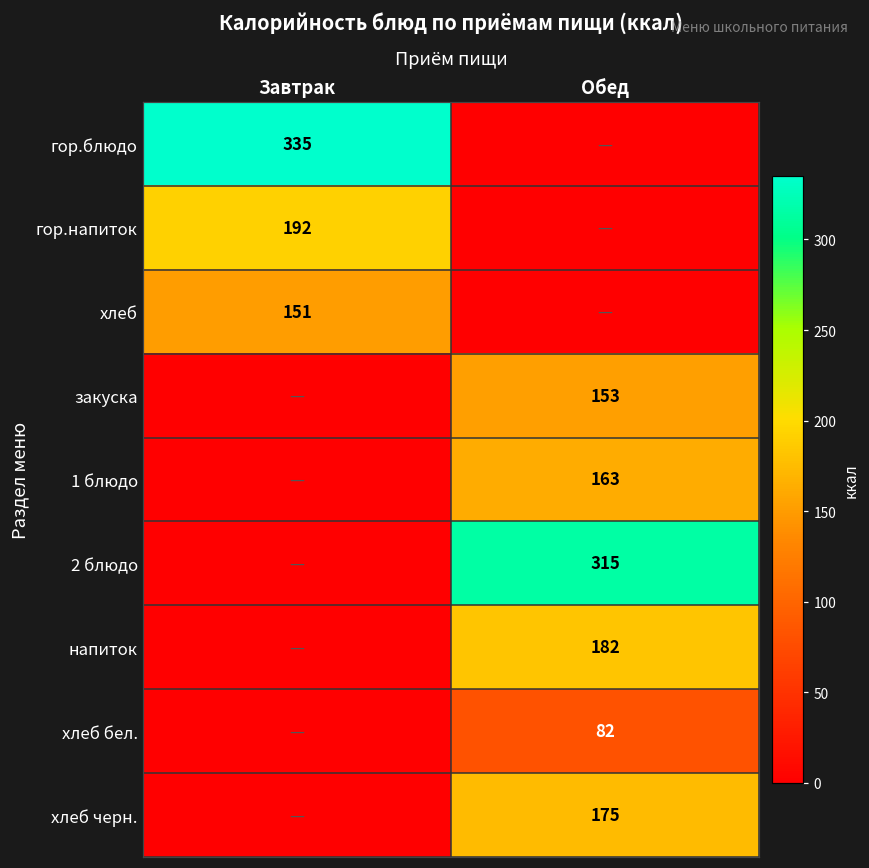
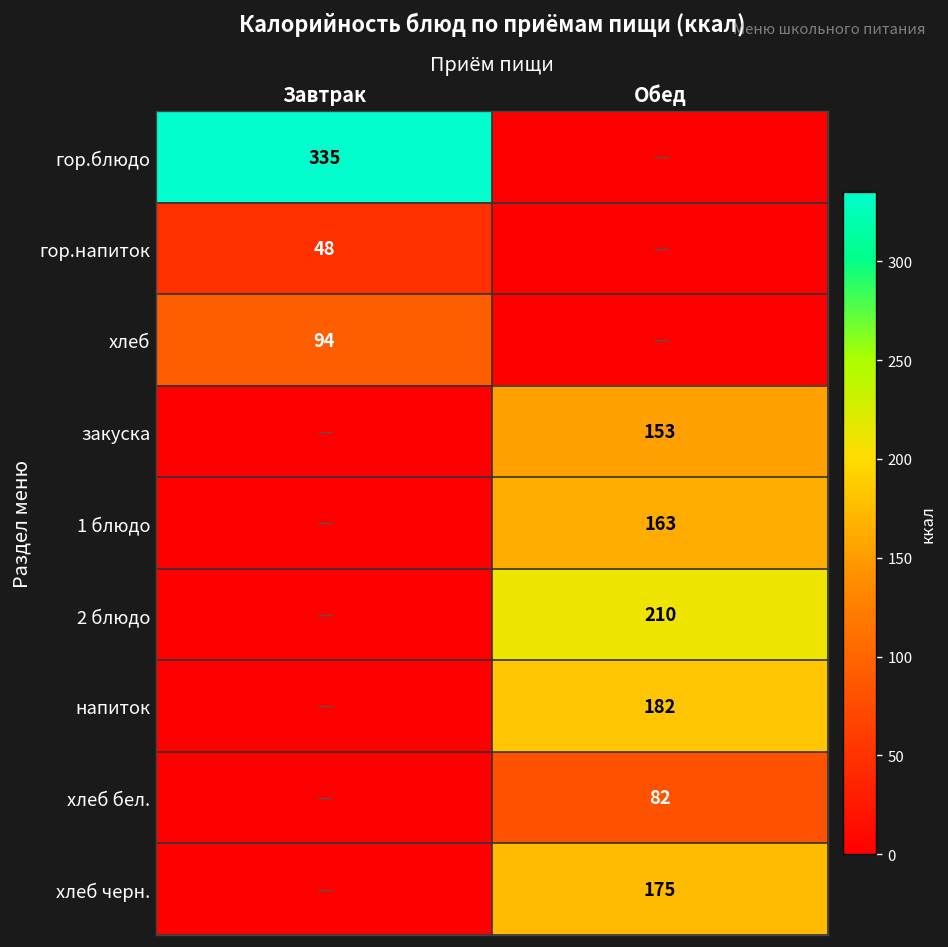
  {
    "гор.блюдо": {
      "Завтрак": 335
    },
    "гор.напиток": {
-     "Завтрак": 192
+     "Завтрак": 48
    },
    "хлеб": {
-     "Завтрак": 151
+     "Завтрак": 94
    },
    "закуска": {
      "Обед": 153
    },
    "1 блюдо": {
      "Обед": 163
    },
    "2 блюдо": {
-     "Обед": 315
+     "Обед": 210
    },
    "напиток": {
      "Обед": 182
    },
    "хлеб бел.": {
      "Обед": 82
    },
    "хлеб черн.": {
      "Обед": 175
    }
  }
